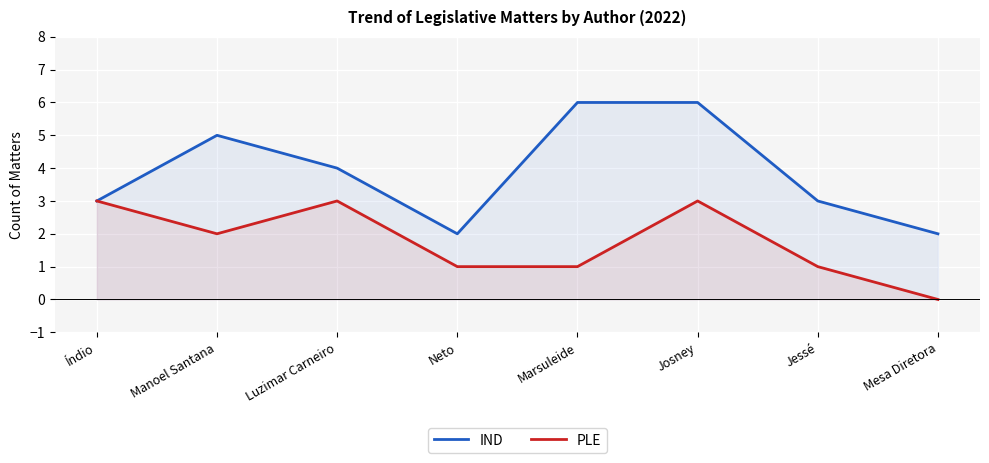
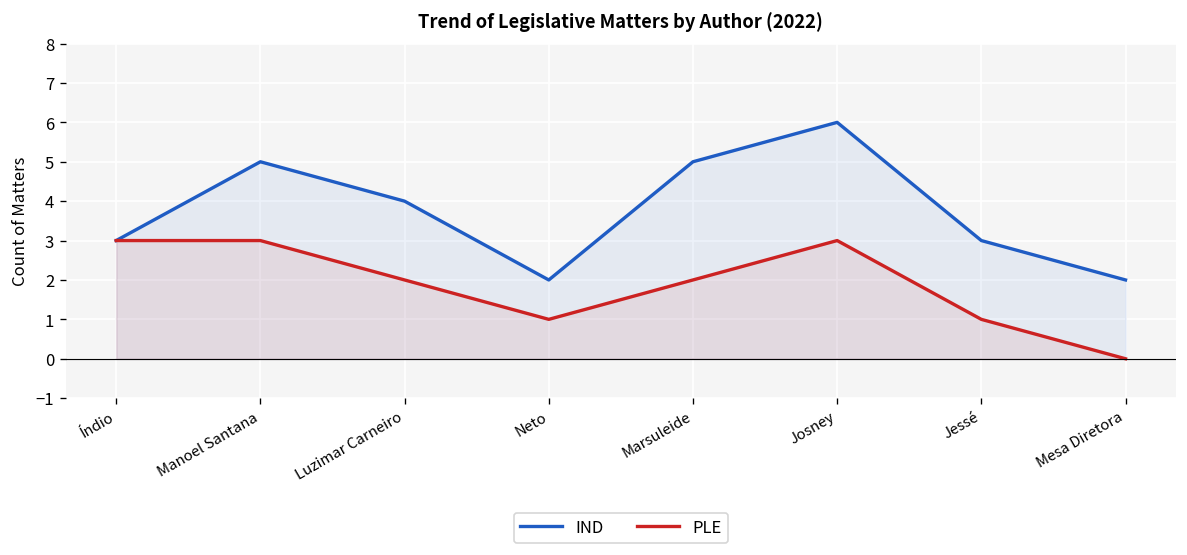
  {
    "IND": {
      "Manoel Santana": 5,
      "Luzimar Carneiro": 4,
      "Neto": 2,
-     "Marsuleide": 6,
+     "Marsuleide": 5,
      "Josney": 6,
      "Jessé": 3,
      "Mesa Diretora": 2
    },
    "PLE": {
-     "Manoel Santana": 2,
-     "Luzimar Carneiro": 3,
+     "Manoel Santana": 3,
+     "Luzimar Carneiro": 2,
      "Neto": 1,
-     "Marsuleide": 1,
+     "Marsuleide": 2,
      "Josney": 3,
      "Jessé": 1,
      "Mesa Diretora": 0
    }
  }
